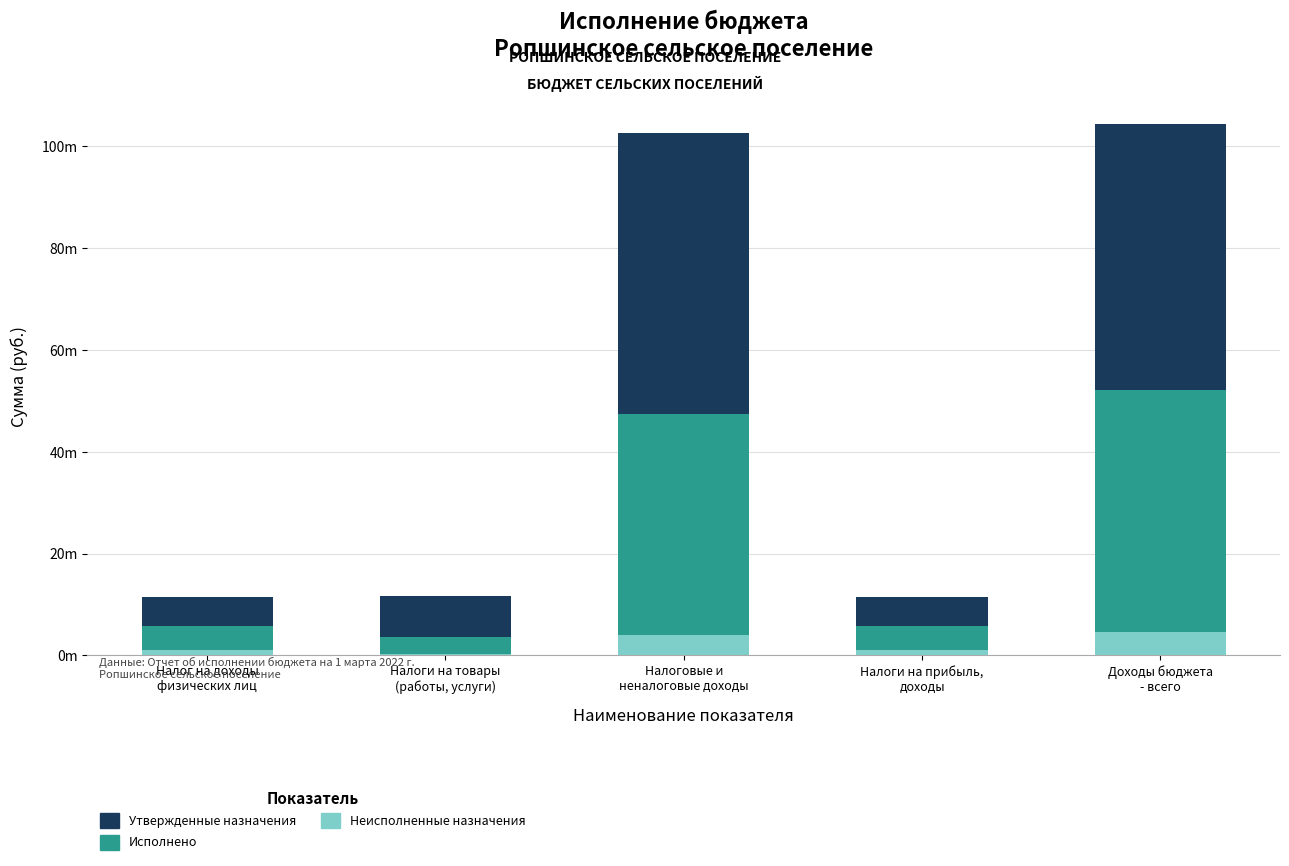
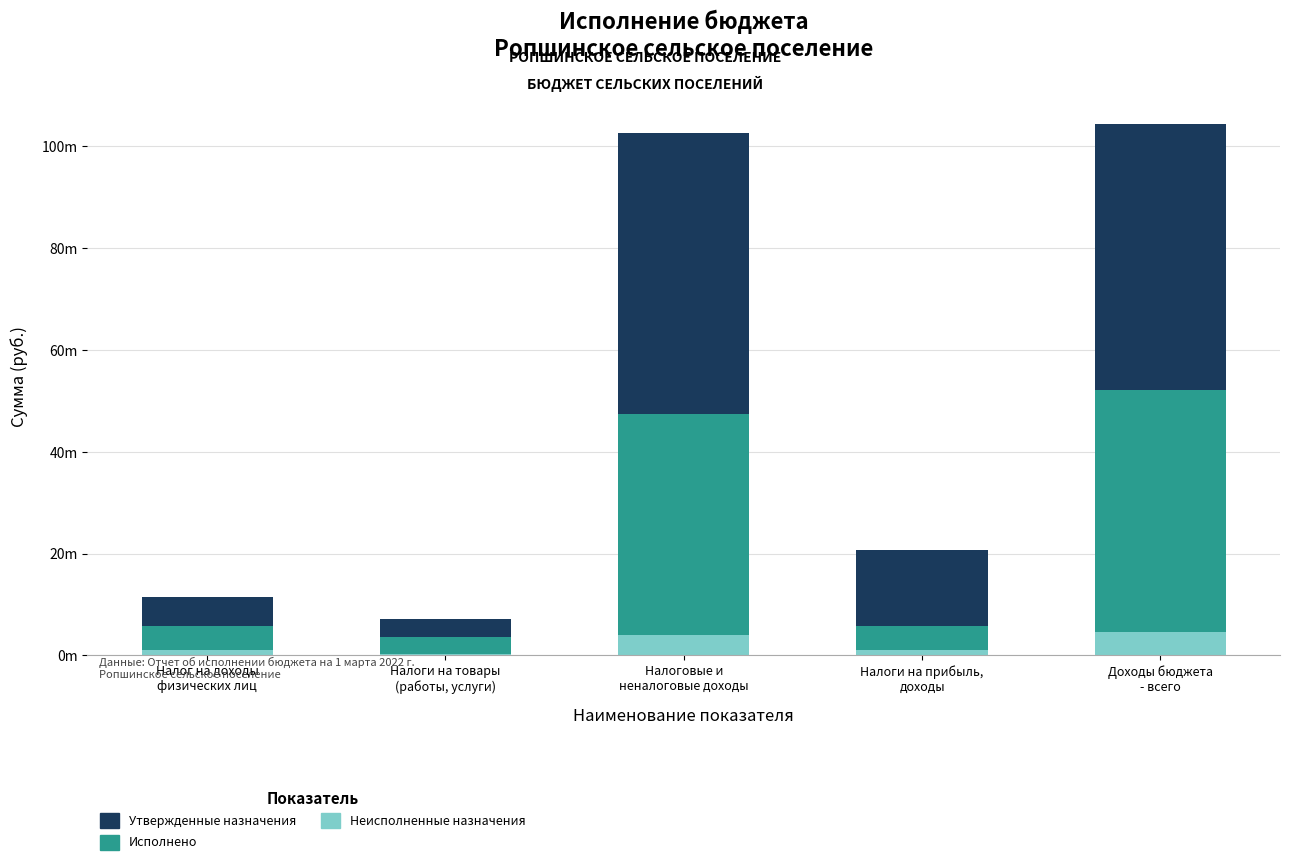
  {
    "Утвержденные назначения": {
      "Налог на доходы физических лиц": "6m",
-     "Налоги на товары (работы, услуги)": "8m",
+     "Налоги на товары (работы, услуги)": "4m",
      "Налоговые и неналоговые доходы": "55m",
-     "Налоги на прибыль, доходы": "6m",
+     "Налоги на прибыль, доходы": "15m",
      "Доходы бюджета - всего": "52m"
    }
  }
